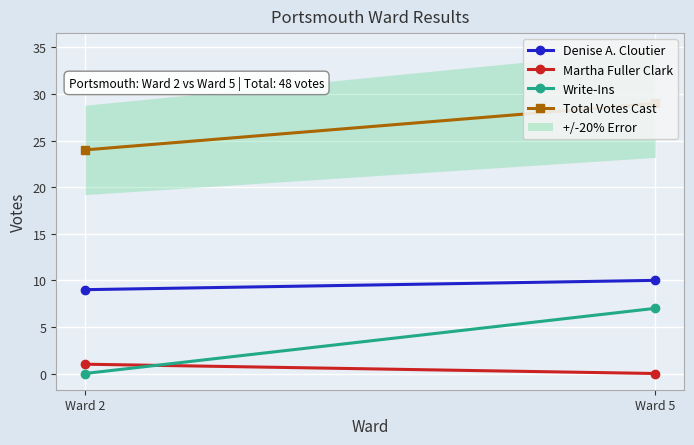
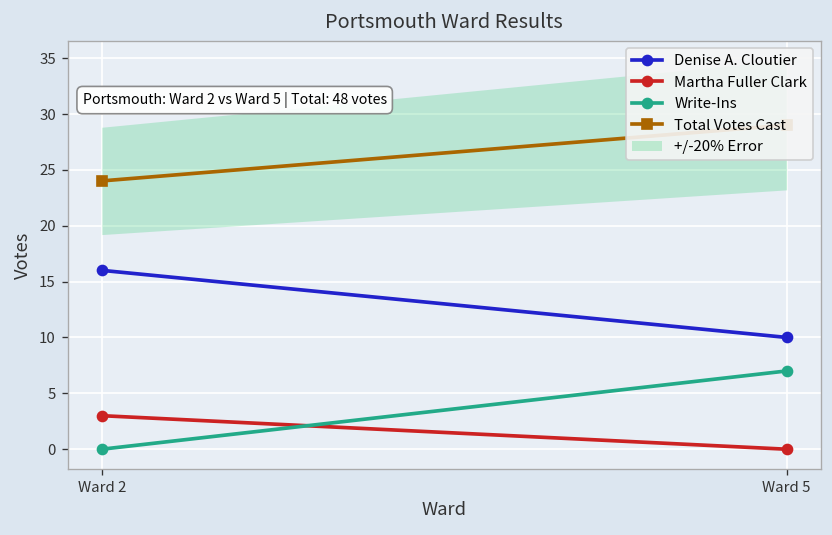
  {
    "Denise A. Cloutier": {
-     "Ward 2": 9,
+     "Ward 2": 16,
      "Ward 5": 10
    },
    "Martha Fuller Clark": {
-     "Ward 2": 1,
+     "Ward 2": 3,
      "Ward 5": 0
    },
    "Total Votes Cast": {
      "Ward 2": 24
    }
  }
